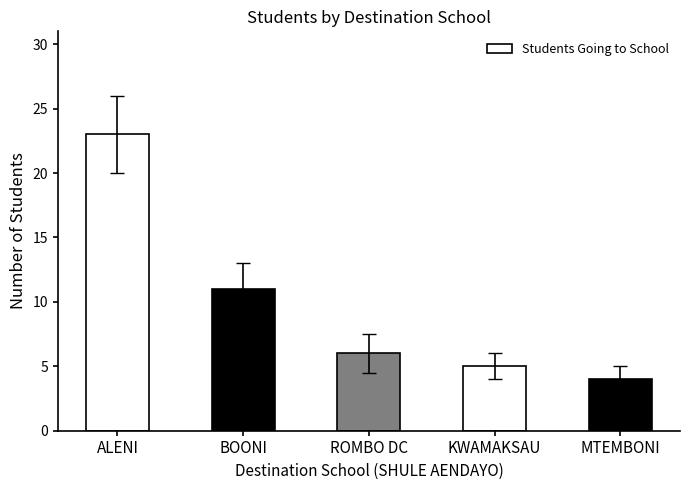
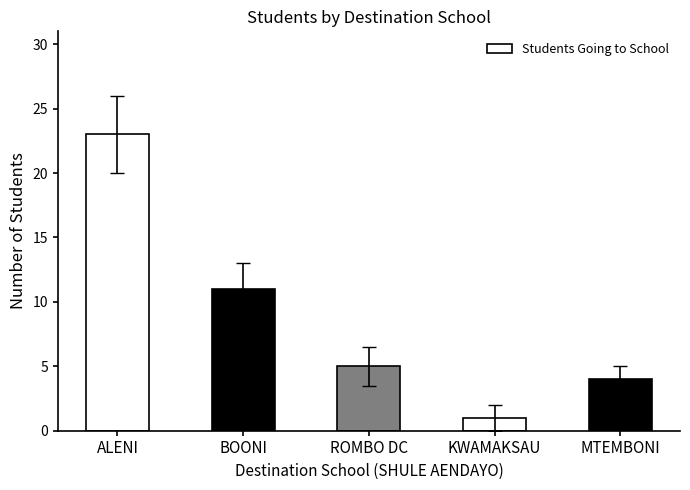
  {
    "Students Going to School": {
      "ALENI": 23,
      "BOONI": 11,
-     "ROMBO DC": 6,
-     "KWAMAKSAU": 5,
+     "ROMBO DC": 5,
+     "KWAMAKSAU": 1,
      "MTEMBONI": 4
    }
  }
